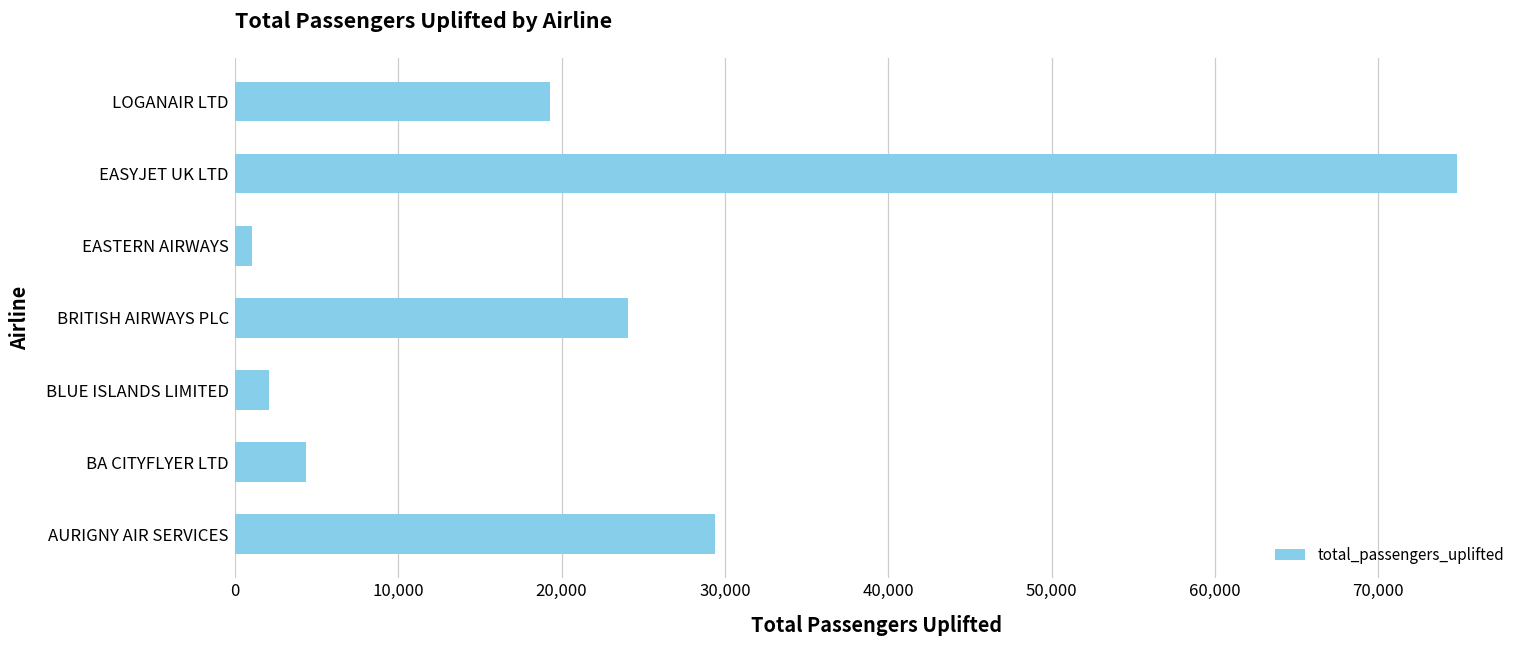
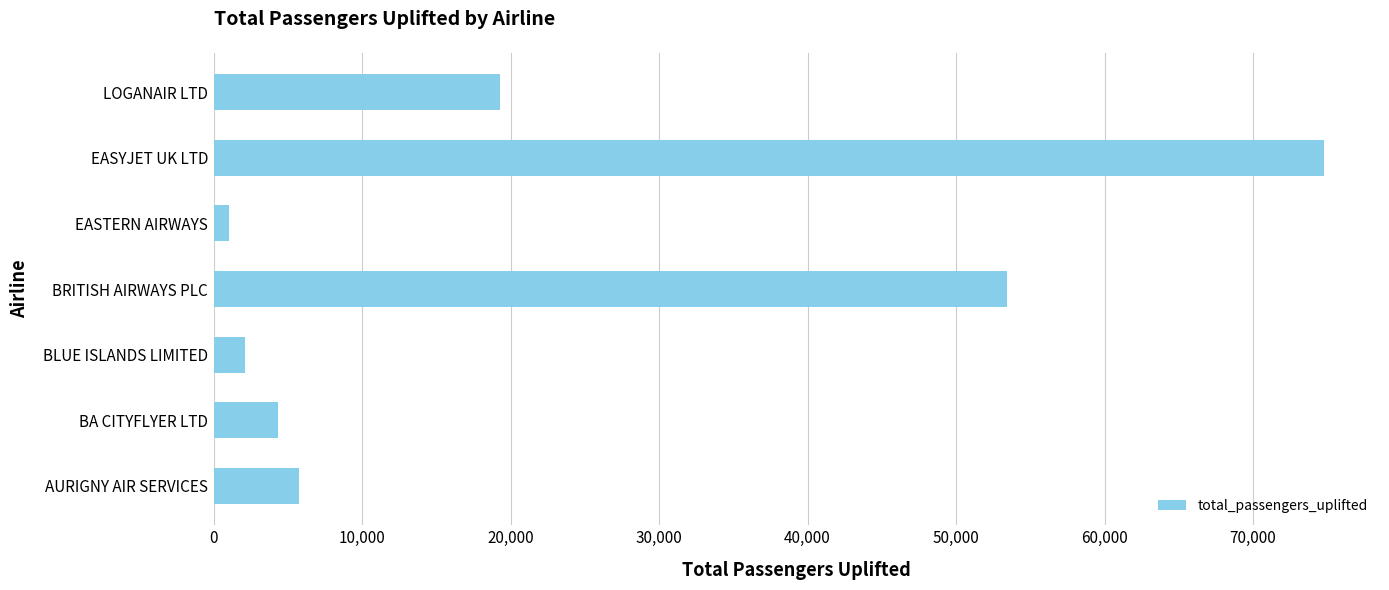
  {
    "LOGANAIR LTD": "19,300",
    "EASYJET UK LTD": "74,800",
    "EASTERN AIRWAYS": "1,000",
-   "BRITISH AIRWAYS PLC": "24,100",
+   "BRITISH AIRWAYS PLC": "53,400",
    "BLUE ISLANDS LIMITED": "2,100",
    "BA CITYFLYER LTD": "4,400",
-   "AURIGNY AIR SERVICES": "29,400"
+   "AURIGNY AIR SERVICES": "5,800"
  }
